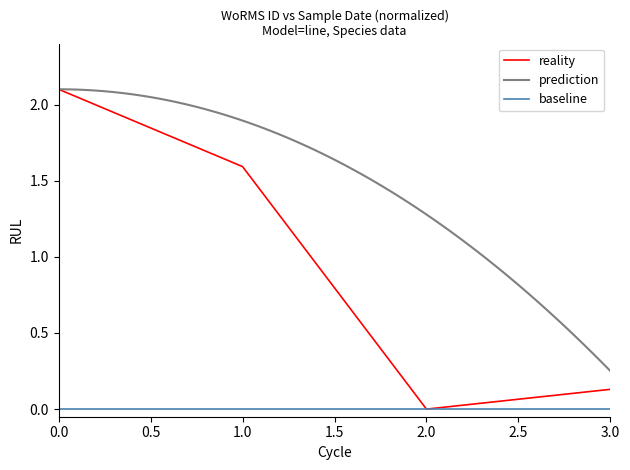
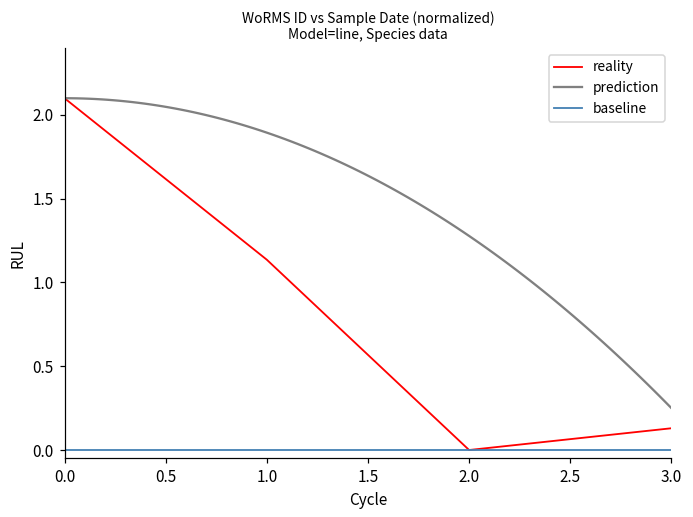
  {
    "reality": {
-     "1.0": 1.59,
+     "1.0": 1.14,
      "3.0": 0.13
    },
    "prediction": {
      "1.0": 1.89,
      "2.0": 1.28,
      "3.0": 0.25
    },
    "baseline": {
      "0.0": 0.00,
      "1.0": 0.00,
      "3.0": 0.00
    }
  }
